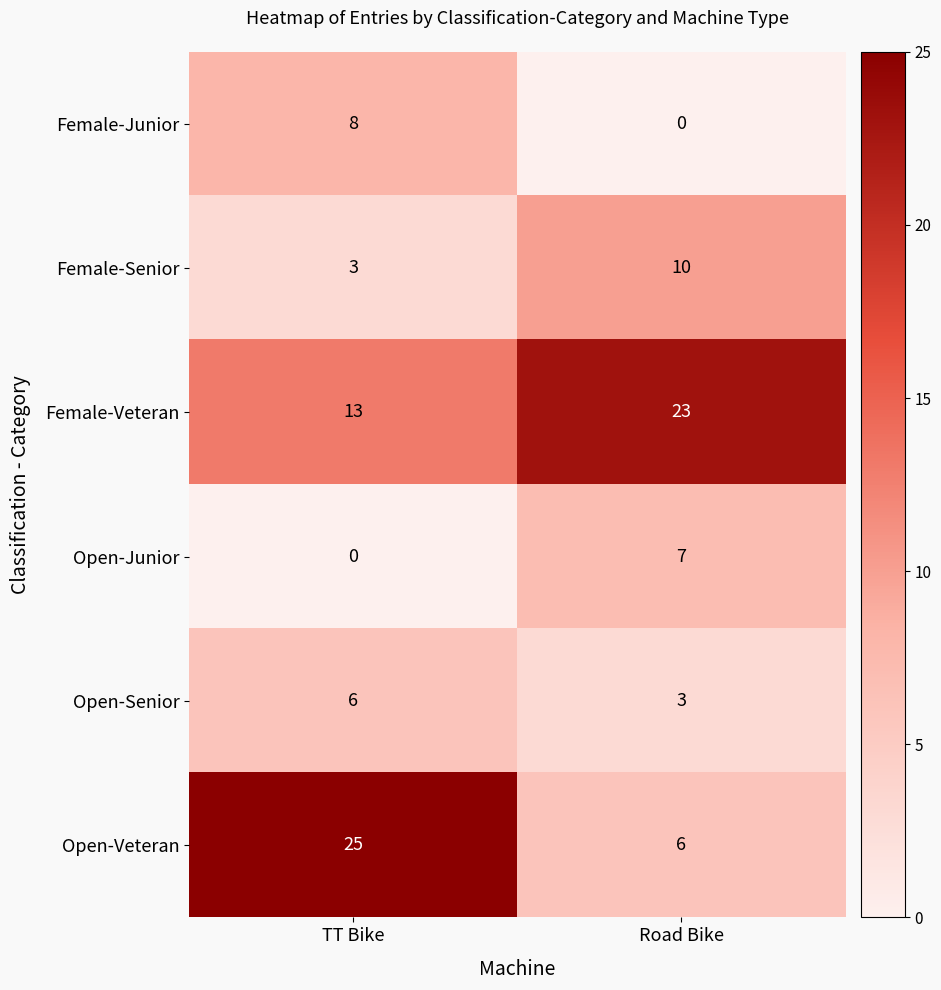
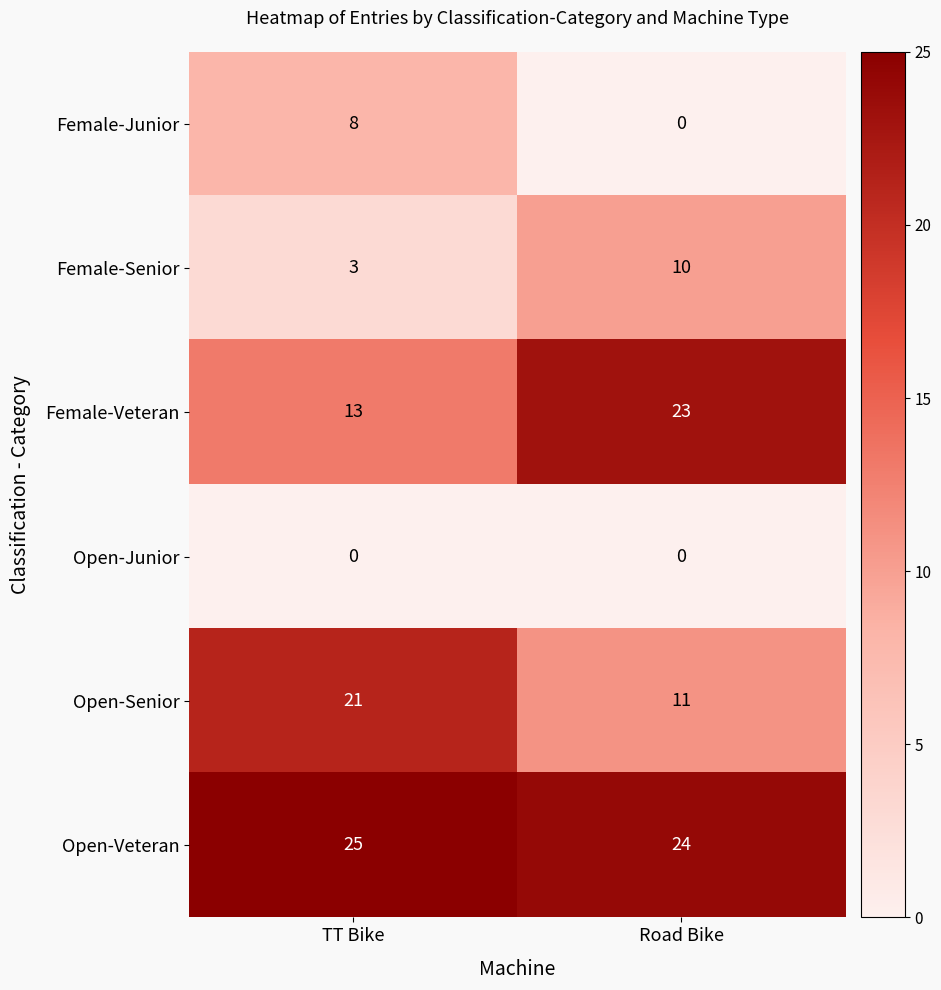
  {
    "Female-Junior": {
      "TT Bike": 8,
      "Road Bike": 0
    },
    "Female-Senior": {
      "TT Bike": 3,
      "Road Bike": 10
    },
    "Female-Veteran": {
      "TT Bike": 13,
      "Road Bike": 23
    },
    "Open-Junior": {
      "TT Bike": 0,
-     "Road Bike": 7
+     "Road Bike": 0
    },
    "Open-Senior": {
-     "TT Bike": 6,
-     "Road Bike": 3
+     "TT Bike": 21,
+     "Road Bike": 11
    },
    "Open-Veteran": {
      "TT Bike": 25,
-     "Road Bike": 6
+     "Road Bike": 24
    }
  }
